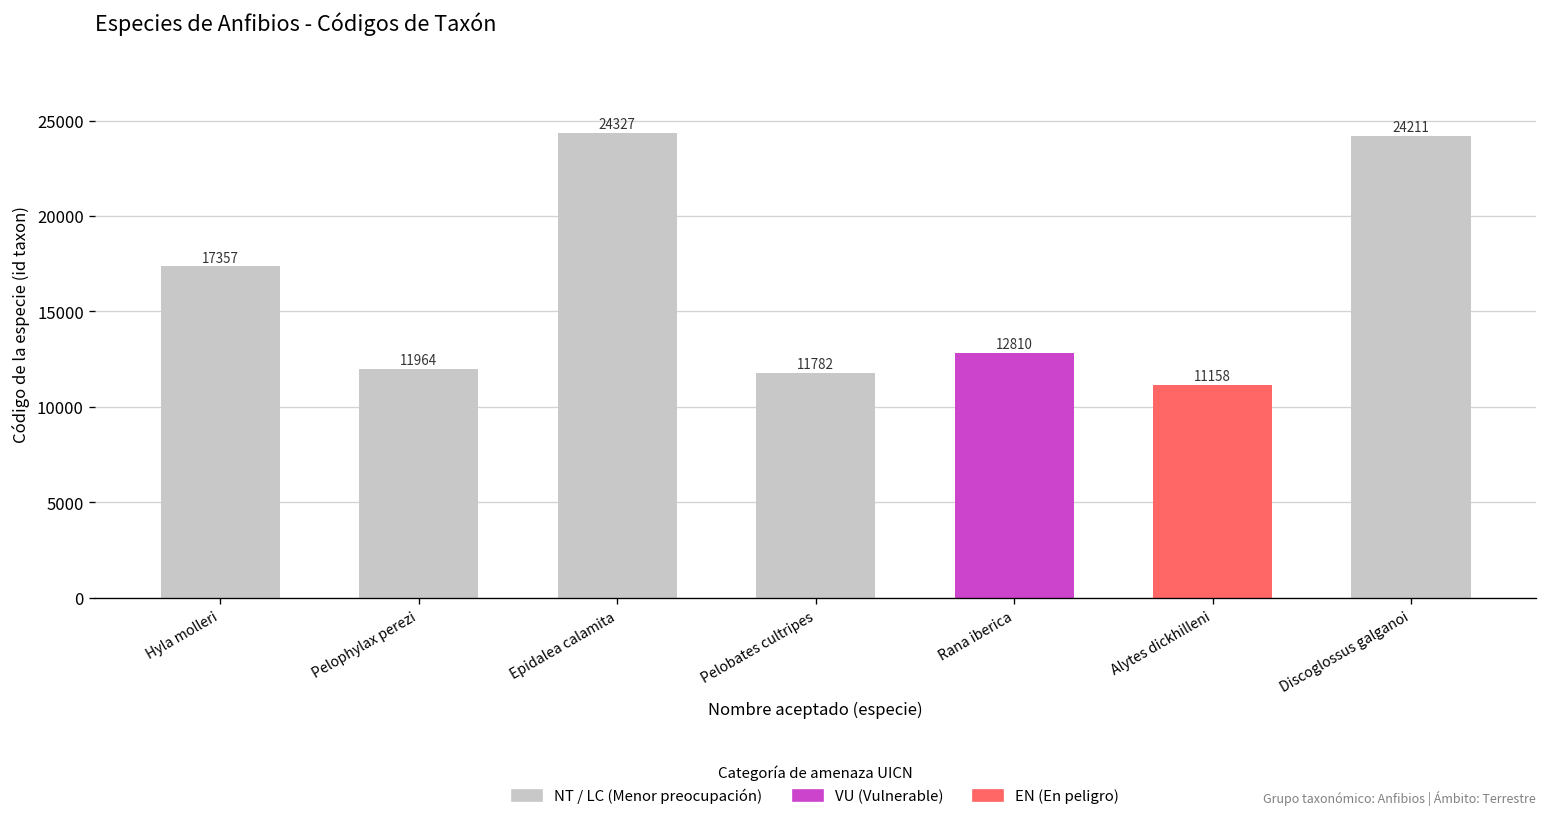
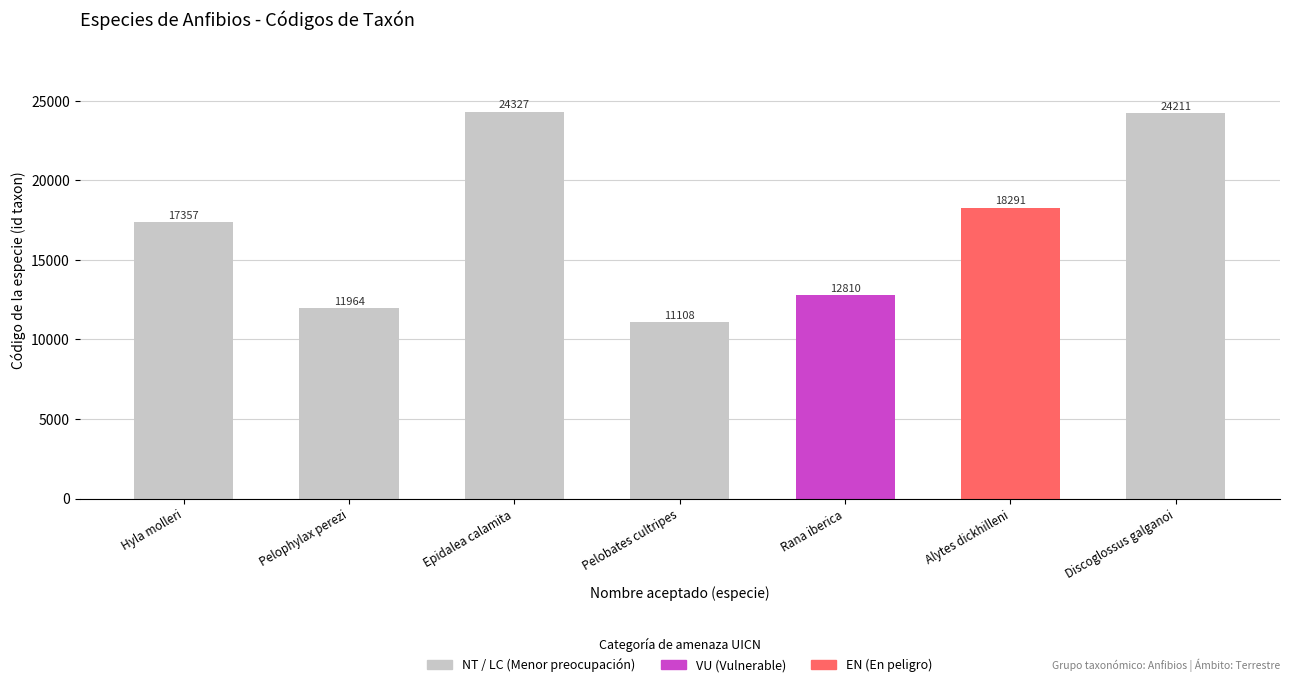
  {
    "Hyla molleri": 17357,
    "Pelophylax perezi": 11964,
    "Epidalea calamita": 24327,
-   "Pelobates cultripes": 11782,
+   "Pelobates cultripes": 11108,
    "Rana iberica": 12810,
-   "Alytes dickhilleni": 11158,
+   "Alytes dickhilleni": 18291,
    "Discoglossus galganoi": 24211
  }
